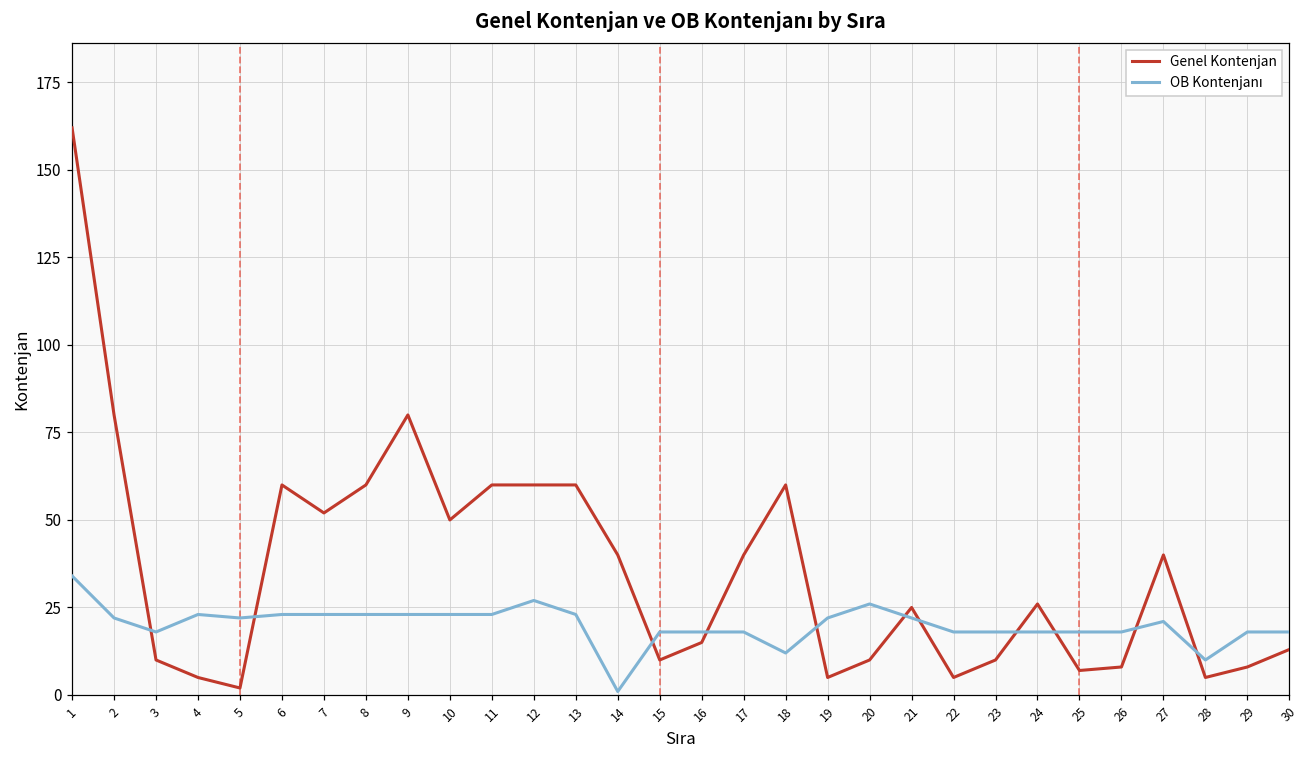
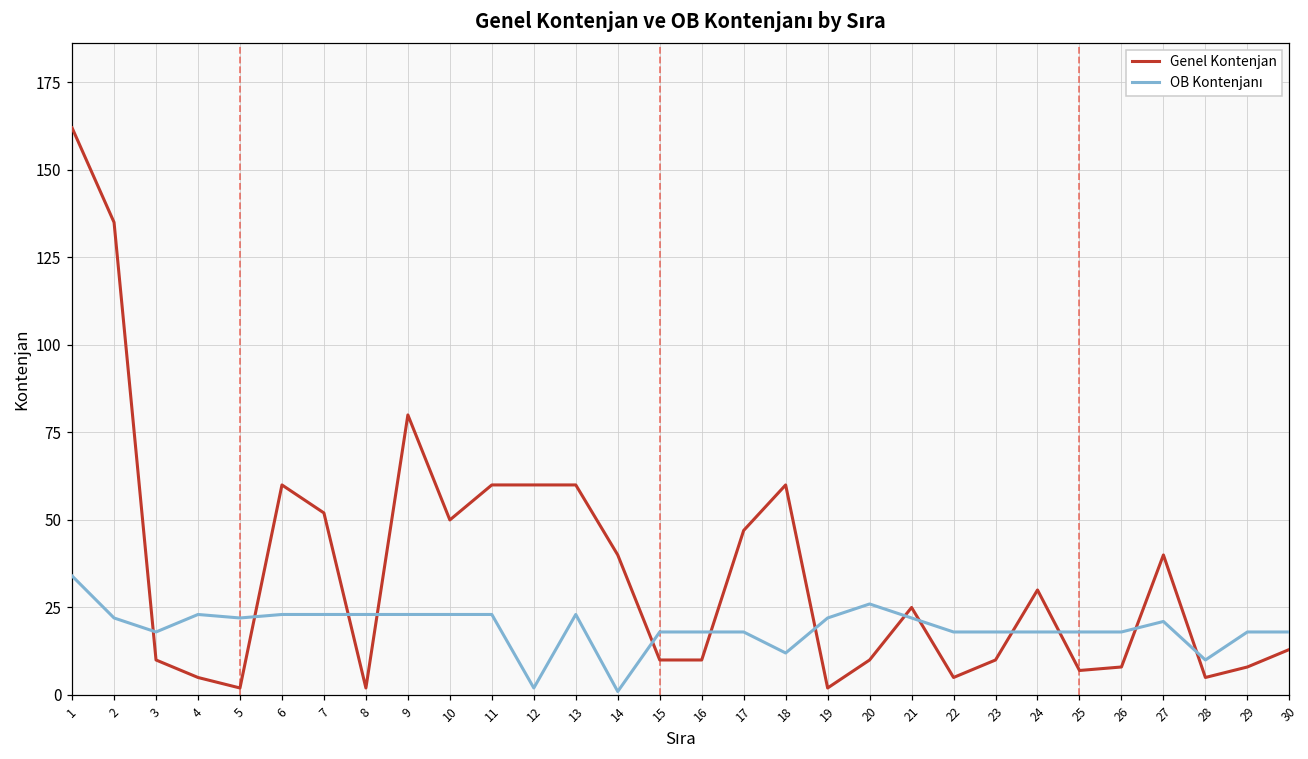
  {
    "Genel Kontenjan": {
      "1": 162,
-     "2": 80,
+     "2": 135,
      "3": 10,
      "4": 5,
      "5": 2,
      "6": 60,
      "7": 52,
-     "8": 60,
+     "8": 2,
      "9": 80,
      "10": 50,
      "11": 60,
      "12": 60,
      "13": 60,
      "14": 40,
      "15": 10,
-     "16": 15,
-     "17": 40,
+     "16": 10,
+     "17": 47,
      "18": 60,
-     "19": 5,
+     "19": 2,
      "20": 10,
      "21": 25,
      "22": 5,
      "23": 10,
-     "24": 26,
+     "24": 30,
      "25": 7,
      "26": 8,
      "27": 40,
      "28": 5,
      "29": 8,
      "30": 13
    },
    "OB Kontenjanı": {
      "1": 34,
      "2": 22,
      "3": 18,
      "4": 23,
      "5": 22,
      "6": 23,
      "7": 23,
      "8": 23,
      "9": 23,
      "10": 23,
      "11": 23,
-     "12": 27,
+     "12": 2,
      "13": 23,
      "14": 1,
      "15": 18,
      "16": 18,
      "17": 18,
      "18": 12,
      "19": 22,
      "20": 26,
      "21": 22,
      "22": 18,
      "23": 18,
      "24": 18,
      "25": 18,
      "26": 18,
      "27": 21,
      "28": 10,
      "29": 18,
      "30": 18
    }
  }
